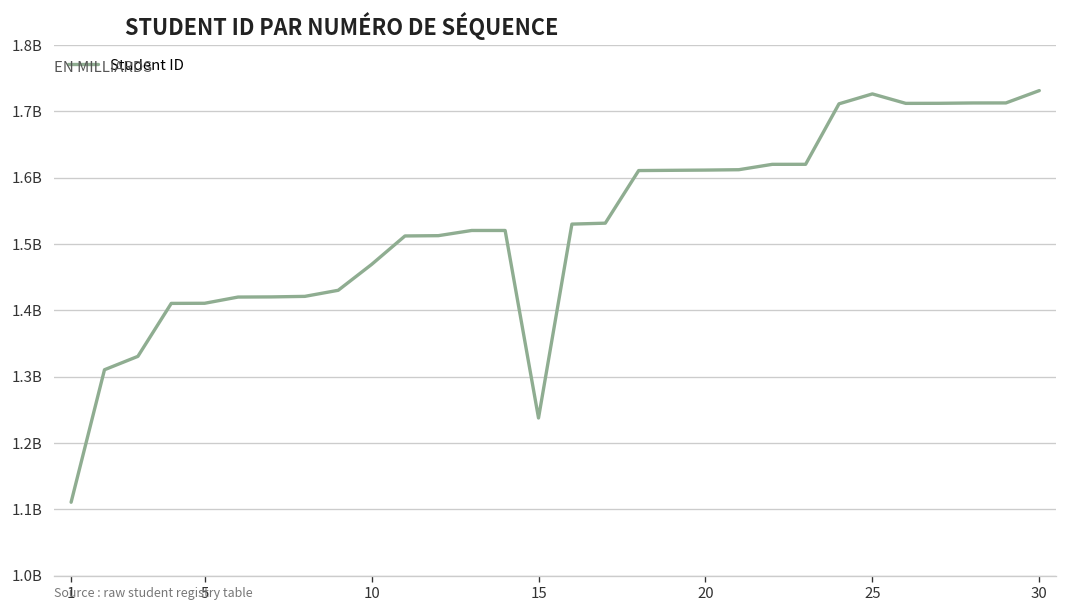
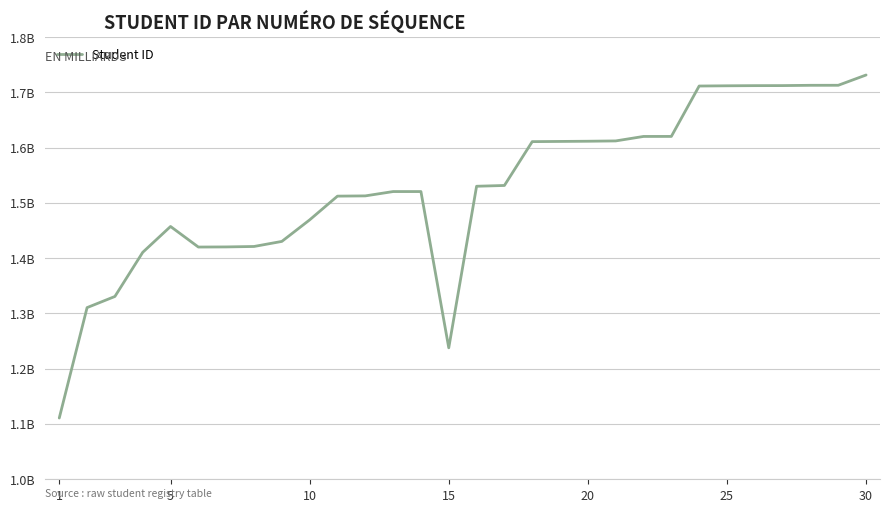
  {
    "1": 1110000000,
-   "5": 1410000000,
+   "5": 1460000000,
    "10": 1470000000,
    "15": 1240000000,
    "20": 1610000000,
-   "25": 1730000000,
+   "25": 1710000000,
    "30": 1730000000
  }
